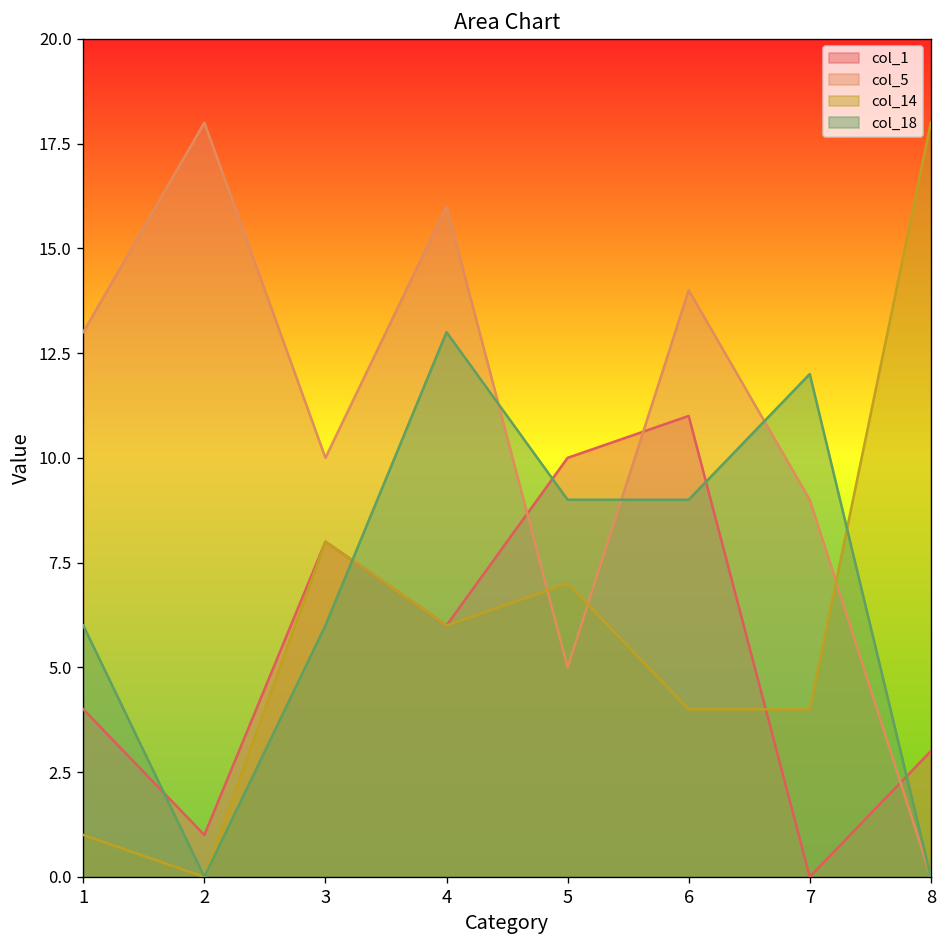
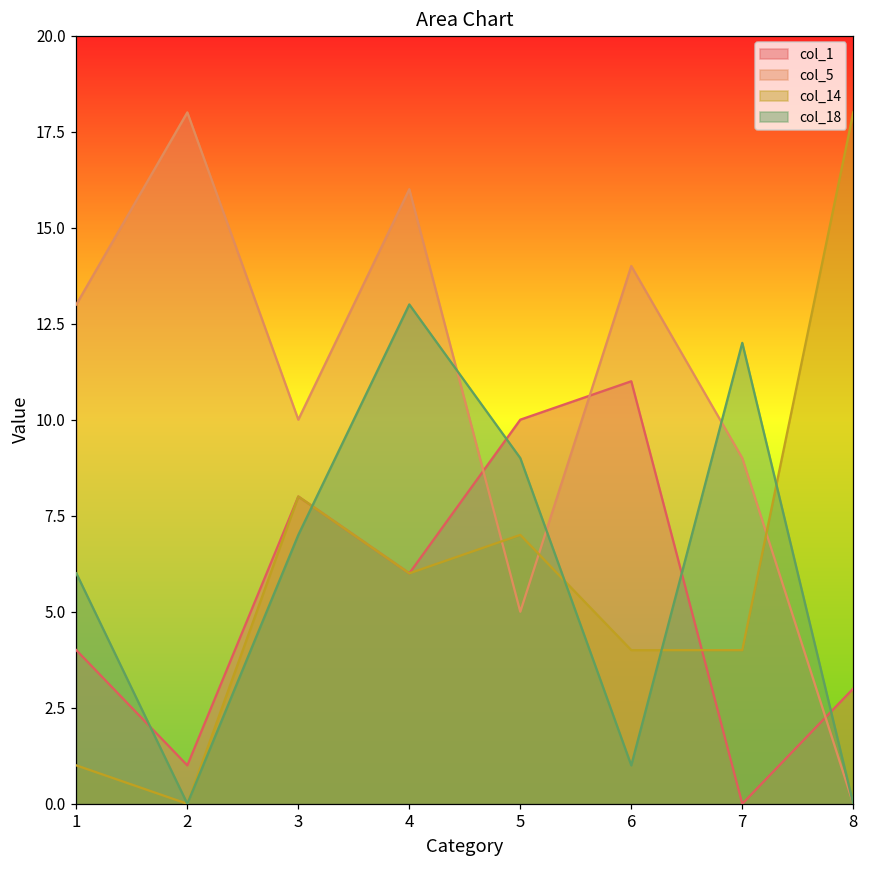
  {
    "col_18": {
      "1": 6,
-     "3": 6,
+     "3": 7,
      "4": 13,
      "5": 9,
-     "6": 9,
+     "6": 1,
      "7": 12
    }
  }
